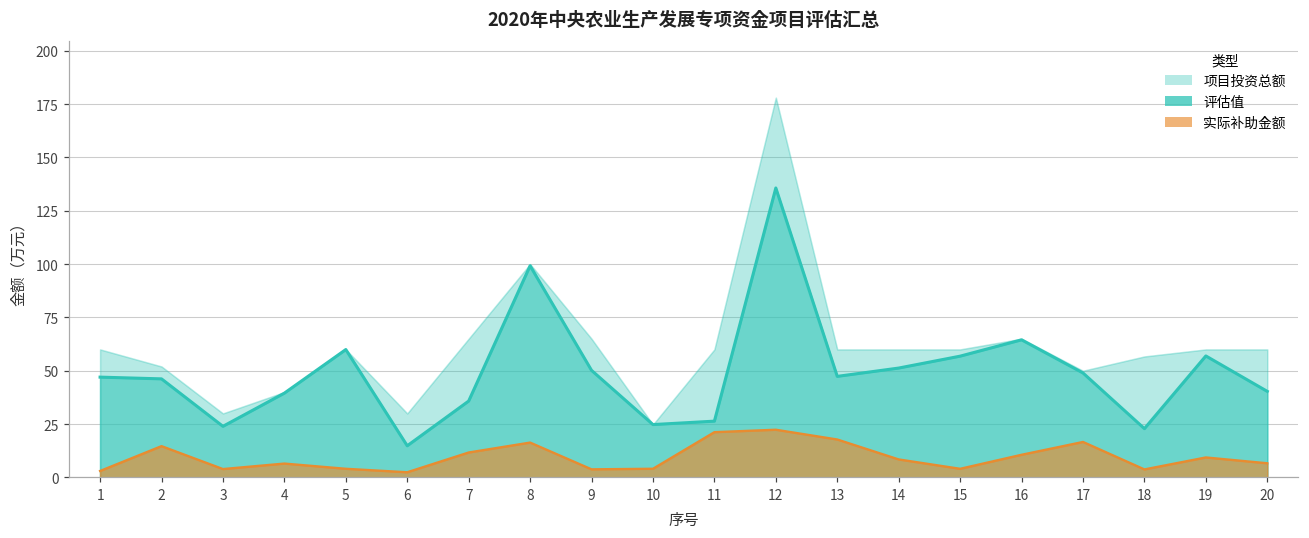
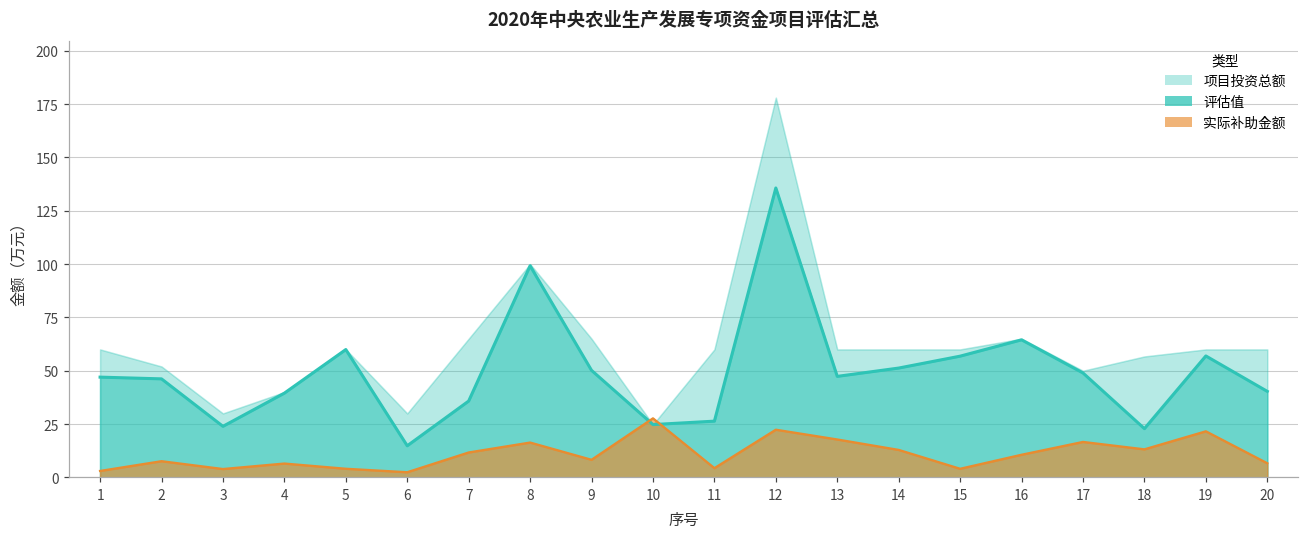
  {
    "实际补助金额": {
      "1": 3,
-     "2": 15,
+     "2": 8,
      "3": 4,
      "4": 7,
      "5": 4,
      "6": 2,
      "7": 12,
      "8": 16,
-     "9": 4,
-     "10": 4,
-     "11": 21,
+     "9": 8,
+     "10": 28,
+     "11": 4,
      "12": 22,
      "13": 18,
-     "14": 8,
+     "14": 13,
      "15": 4,
      "16": 11,
      "17": 17,
-     "18": 4,
-     "19": 9,
+     "18": 13,
+     "19": 22,
      "20": 7
    }
  }
